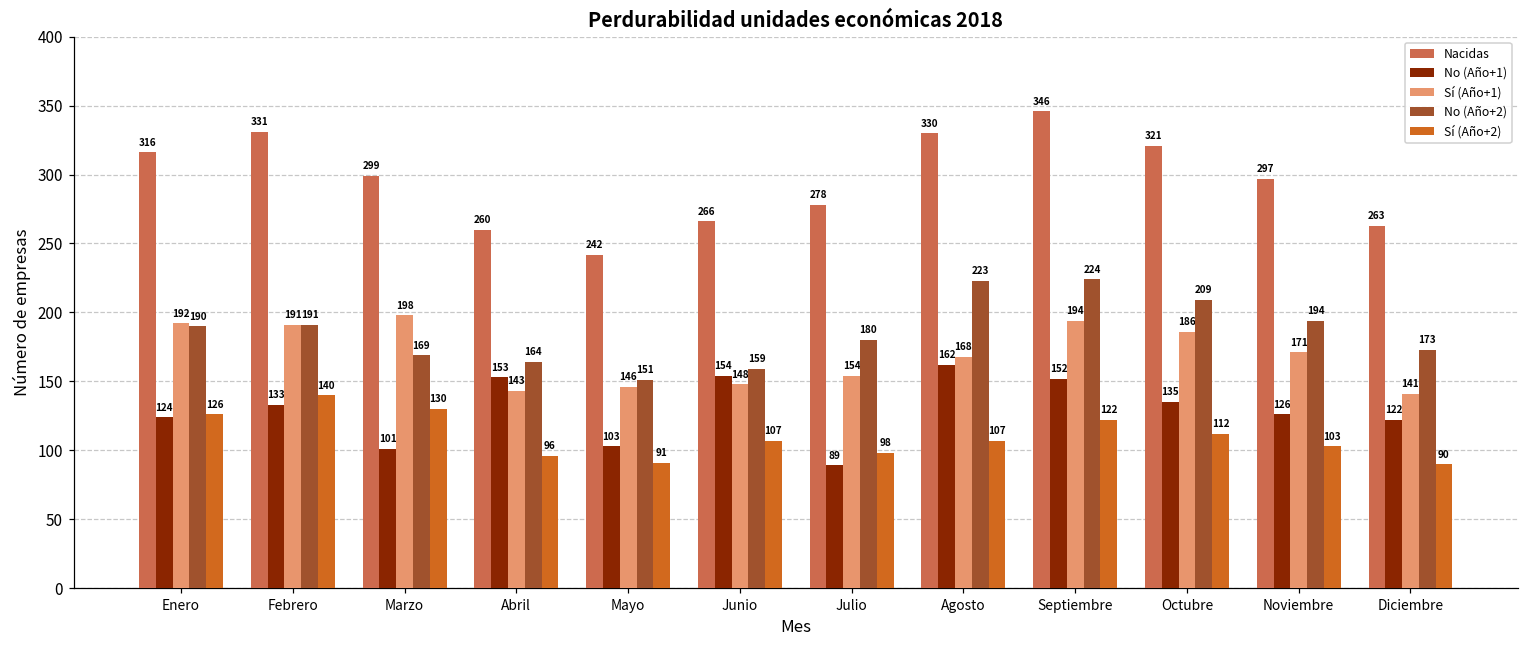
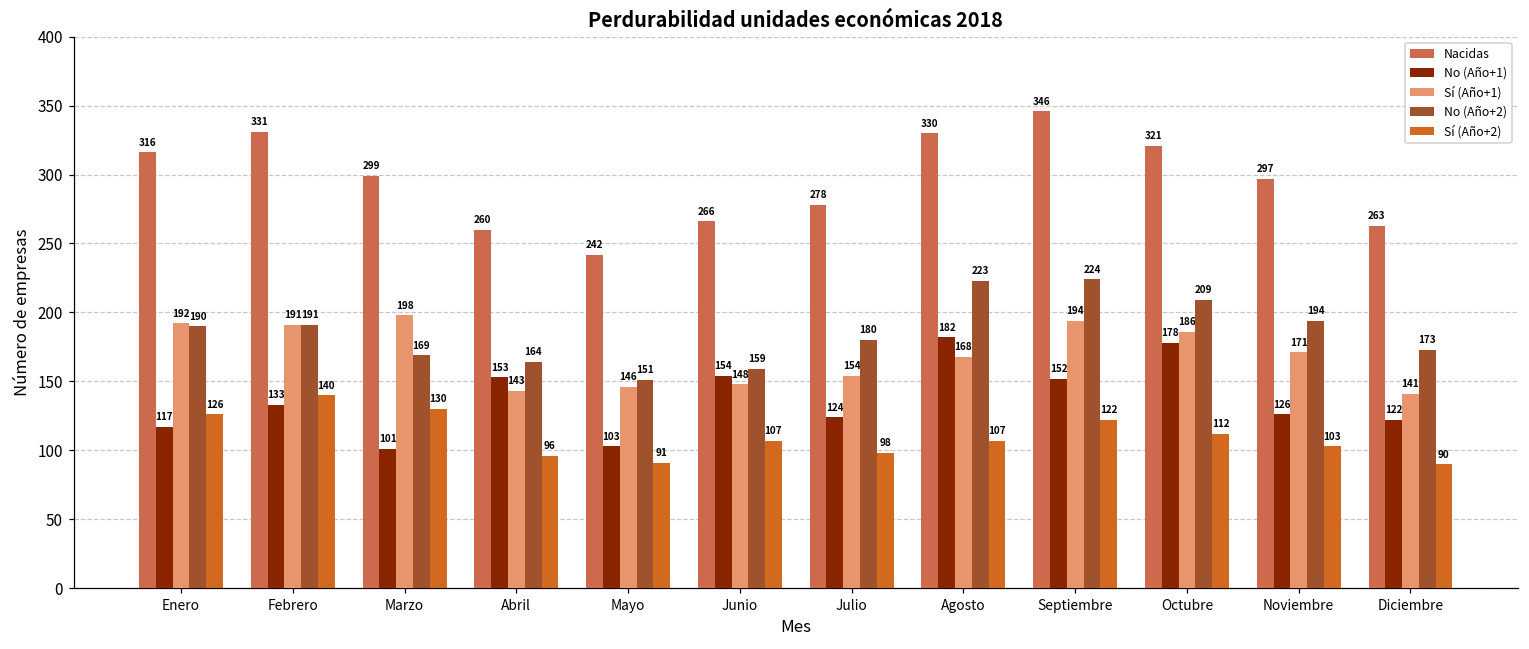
  {
    "No (Año+1)": {
-     "Enero": 124,
+     "Enero": 117,
      "Febrero": 133,
      "Marzo": 101,
      "Abril": 153,
      "Mayo": 103,
      "Junio": 154,
-     "Julio": 89,
-     "Agosto": 162,
+     "Julio": 124,
+     "Agosto": 182,
      "Septiembre": 152,
-     "Octubre": 135,
+     "Octubre": 178,
      "Noviembre": 126,
      "Diciembre": 122
    }
  }
